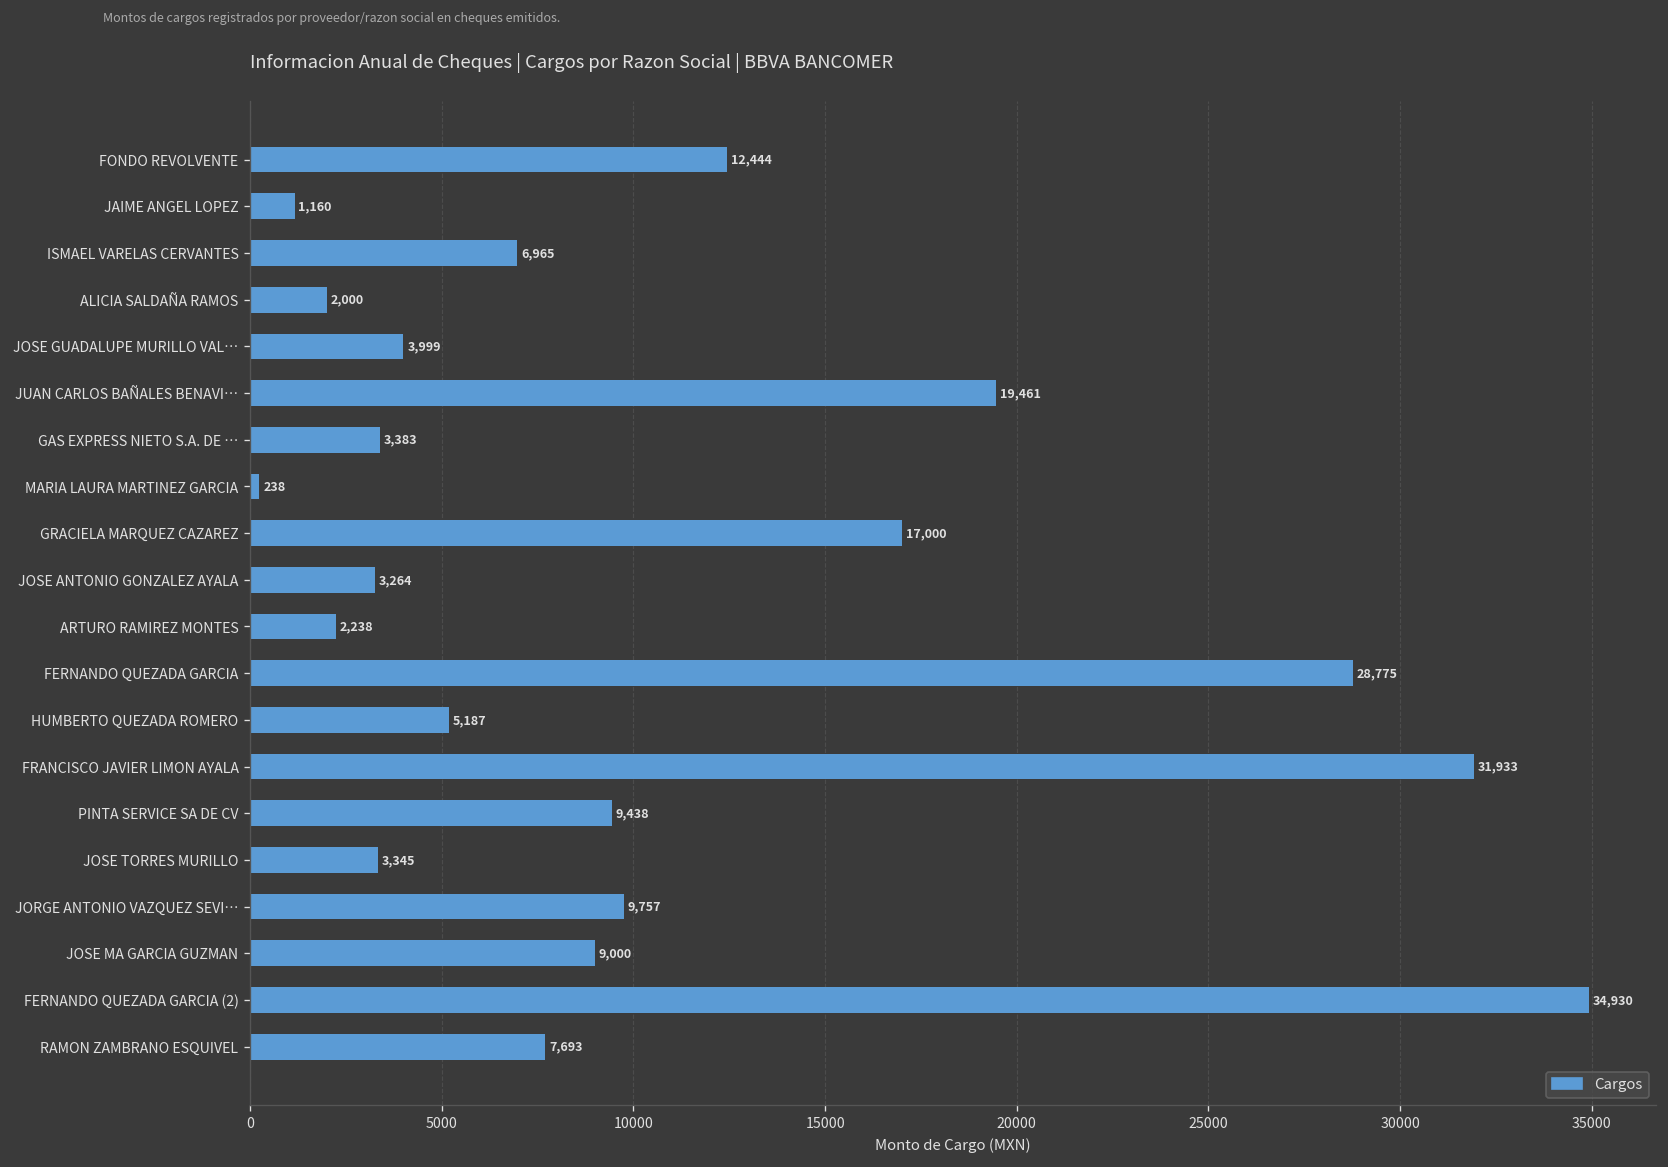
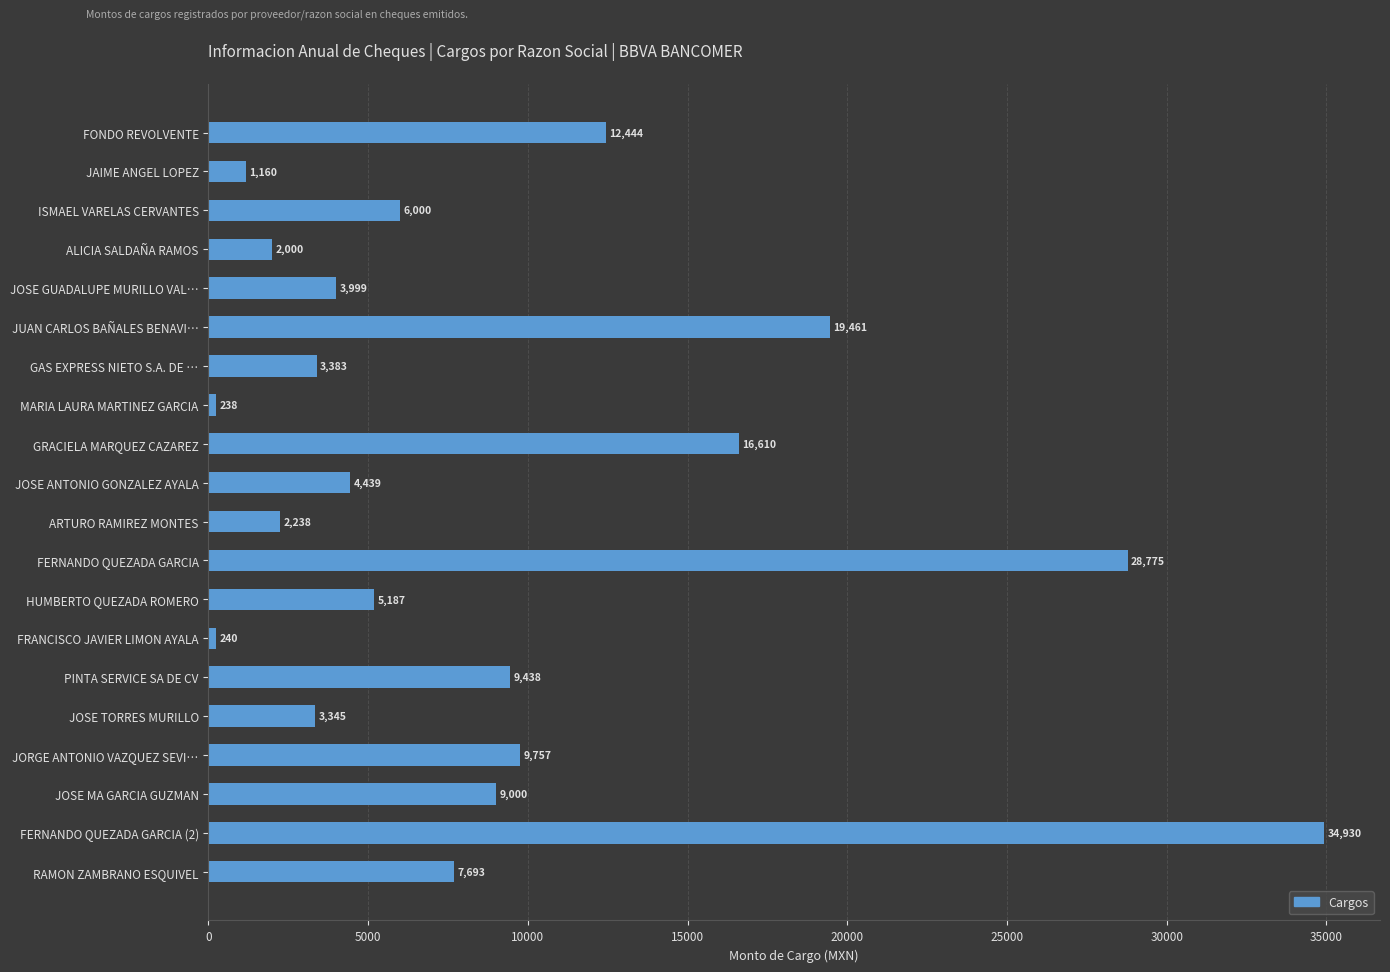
  {
    "FONDO REVOLVENTE": "12,444",
    "JAIME ANGEL LOPEZ": "1,160",
-   "ISMAEL VARELAS CERVANTES": "6,965",
+   "ISMAEL VARELAS CERVANTES": "6,000",
    "ALICIA SALDAÑA RAMOS": "2,000",
    "JOSE GUADALUPE MURILLO VAL…": "3,999",
    "JUAN CARLOS BAÑALES BENAVI…": "19,461",
    "GAS EXPRESS NIETO S.A. DE …": "3,383",
    "MARIA LAURA MARTINEZ GARCIA": "238",
-   "GRACIELA MARQUEZ CAZAREZ": "17,000",
-   "JOSE ANTONIO GONZALEZ AYALA": "3,264",
+   "GRACIELA MARQUEZ CAZAREZ": "16,610",
+   "JOSE ANTONIO GONZALEZ AYALA": "4,439",
    "ARTURO RAMIREZ MONTES": "2,238",
    "FERNANDO QUEZADA GARCIA": "28,775",
    "HUMBERTO QUEZADA ROMERO": "5,187",
-   "FRANCISCO JAVIER LIMON AYALA": "31,933",
+   "FRANCISCO JAVIER LIMON AYALA": "240",
    "PINTA SERVICE SA DE CV": "9,438",
    "JOSE TORRES MURILLO": "3,345",
    "JORGE ANTONIO VAZQUEZ SEVI…": "9,757",
    "JOSE MA GARCIA GUZMAN": "9,000",
    "FERNANDO QUEZADA GARCIA (2)": "34,930",
    "RAMON ZAMBRANO ESQUIVEL": "7,693"
  }
